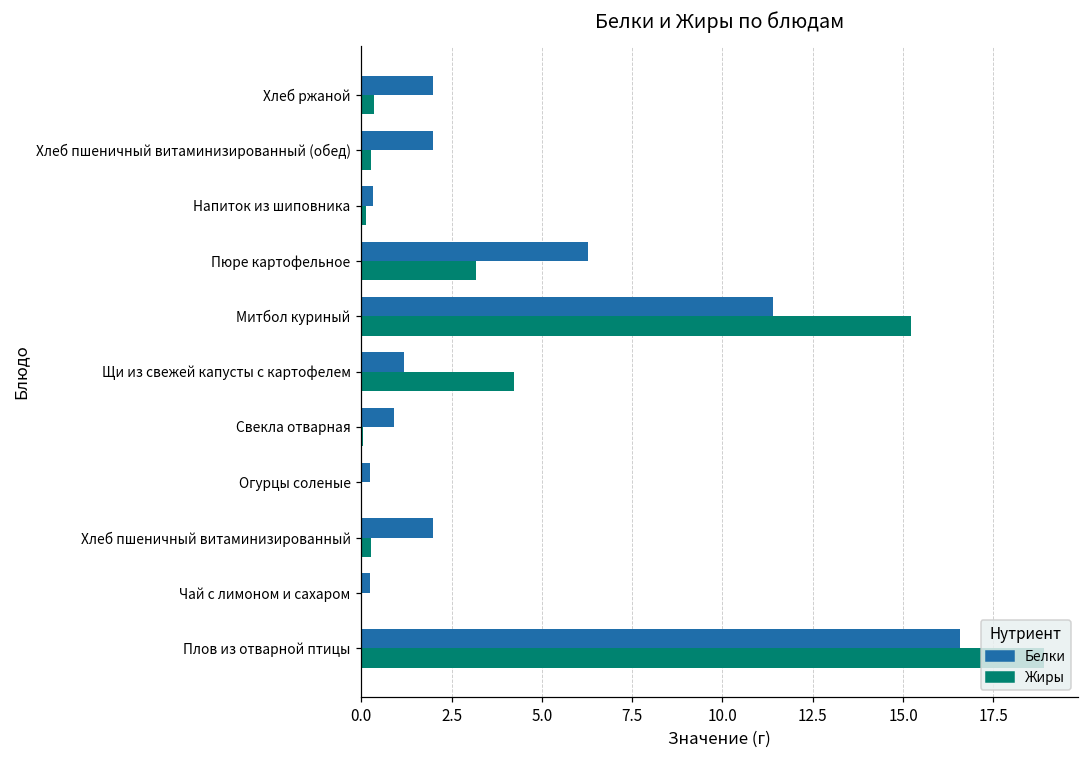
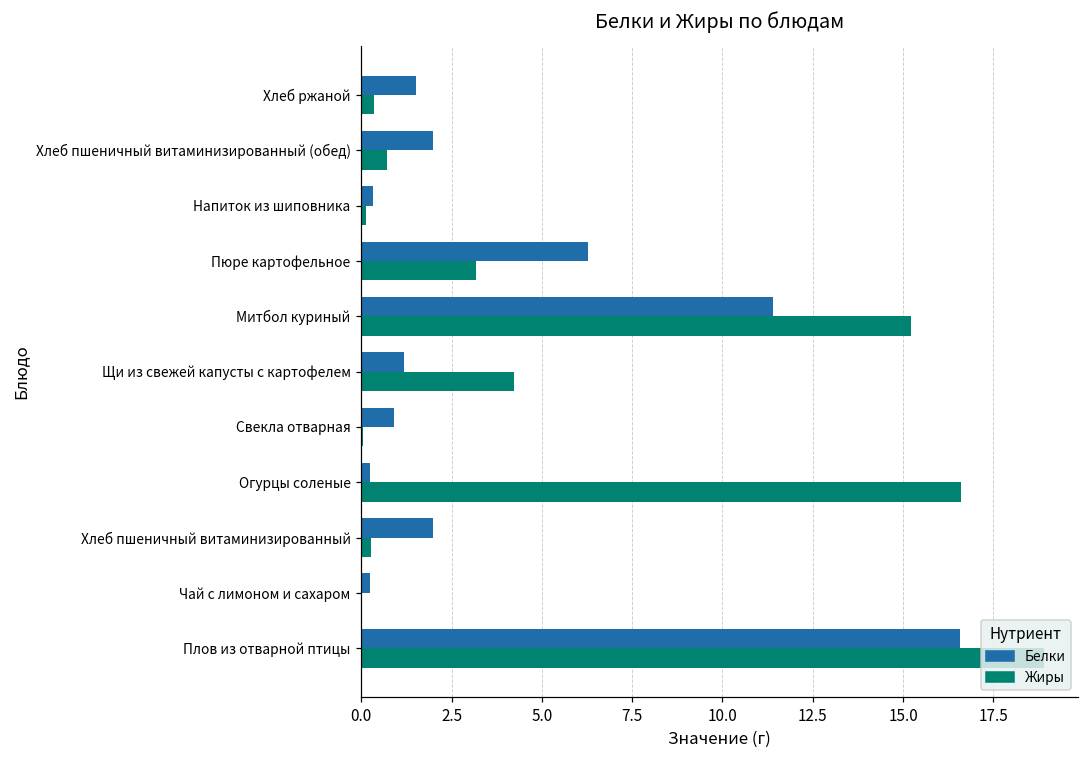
  {
    "Белки": {
-     "Хлеб ржаной": 2.0,
+     "Хлеб ржаной": 1.5,
      "Хлеб пшеничный витаминизированный (обед)": 2.0,
      "Напиток из шиповника": 0.3,
      "Пюре картофельное": 6.3,
      "Митбол куриный": 11.4,
      "Щи из свежей капусты с картофелем": 1.2,
      "Свекла отварная": 0.9,
      "Огурцы соленые": 0.2,
      "Хлеб пшеничный витаминизированный": 2.0,
      "Чай с лимоном и сахаром": 0.2,
      "Плов из отварной птицы": 16.6
    },
    "Жиры": {
      "Хлеб ржаной": 0.4,
-     "Хлеб пшеничный витаминизированный (обед)": 0.3,
+     "Хлеб пшеничный витаминизированный (обед)": 0.7,
      "Напиток из шиповника": 0.1,
      "Пюре картофельное": 3.2,
      "Митбол куриный": 15.2,
      "Щи из свежей капусты с картофелем": 4.2,
-     "Огурцы соленые": 0.0,
+     "Огурцы соленые": 16.6,
      "Хлеб пшеничный витаминизированный": 0.3,
      "Чай с лимоном и сахаром": 0.0
    }
  }
